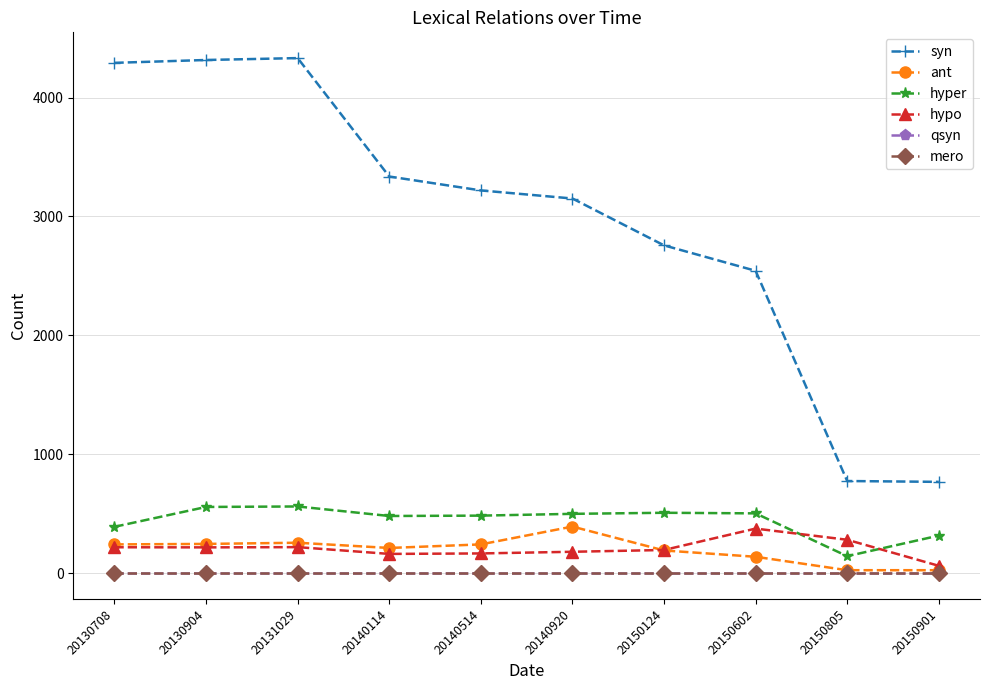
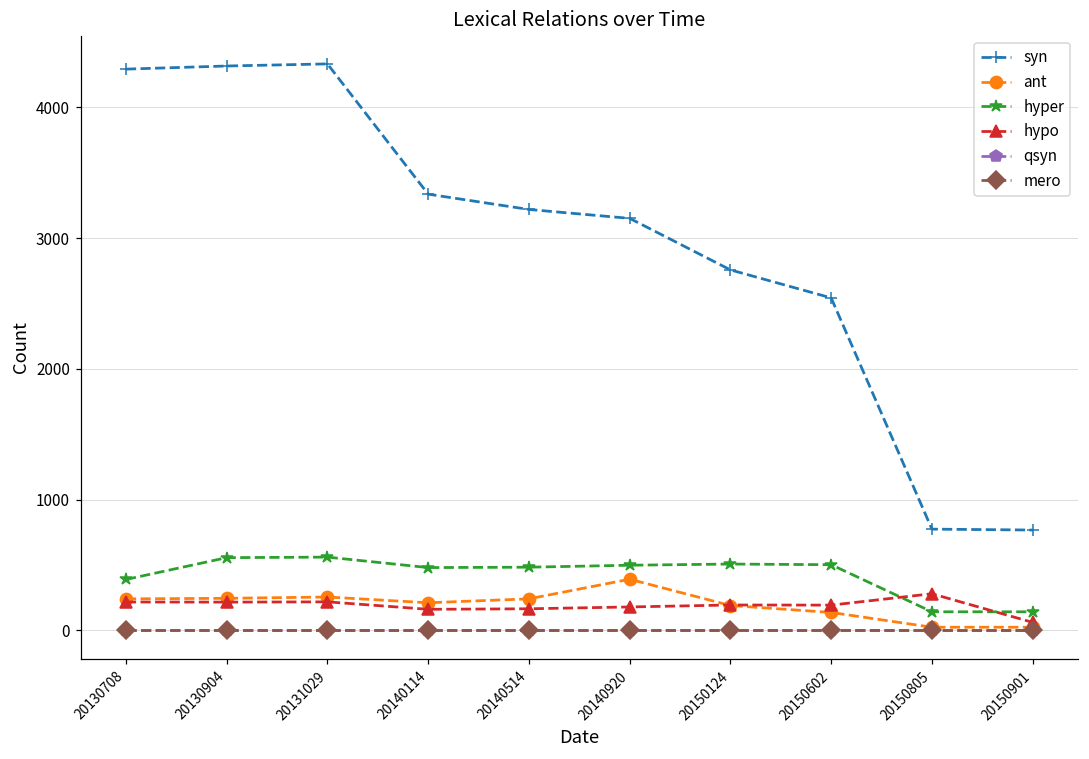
  {
    "syn": {
      "20130708": 4290,
      "20130904": 4320,
      "20131029": 4330,
      "20140114": 3340,
      "20140514": 3220,
      "20140920": 3150,
      "20150124": 2760,
      "20150602": 2540,
      "20150805": 780,
      "20150901": 770
    },
    "ant": {
      "20130708": 240,
      "20130904": 250,
      "20131029": 260,
      "20140114": 210,
      "20140514": 240,
      "20140920": 390,
      "20150602": 140,
      "20150805": 30,
      "20150901": 30
    },
    "hyper": {
      "20130708": 390,
      "20130904": 560,
      "20131029": 560,
      "20140114": 480,
      "20140514": 480,
      "20140920": 500,
      "20150124": 510,
      "20150602": 500,
      "20150805": 140,
-     "20150901": 320
+     "20150901": 140
    },
    "hypo": {
      "20130708": 220,
      "20130904": 220,
      "20131029": 220,
      "20140114": 160,
      "20140514": 170,
      "20140920": 180,
-     "20150602": 380,
+     "20150602": 190,
      "20150805": 280,
      "20150901": 60
    },
    "mero": {
      "20130708": 0,
      "20130904": 0,
      "20131029": 0,
      "20140114": 0,
      "20140514": 0,
      "20140920": 0,
      "20150124": 0,
      "20150602": 0,
      "20150805": 0,
      "20150901": 0
    }
  }
